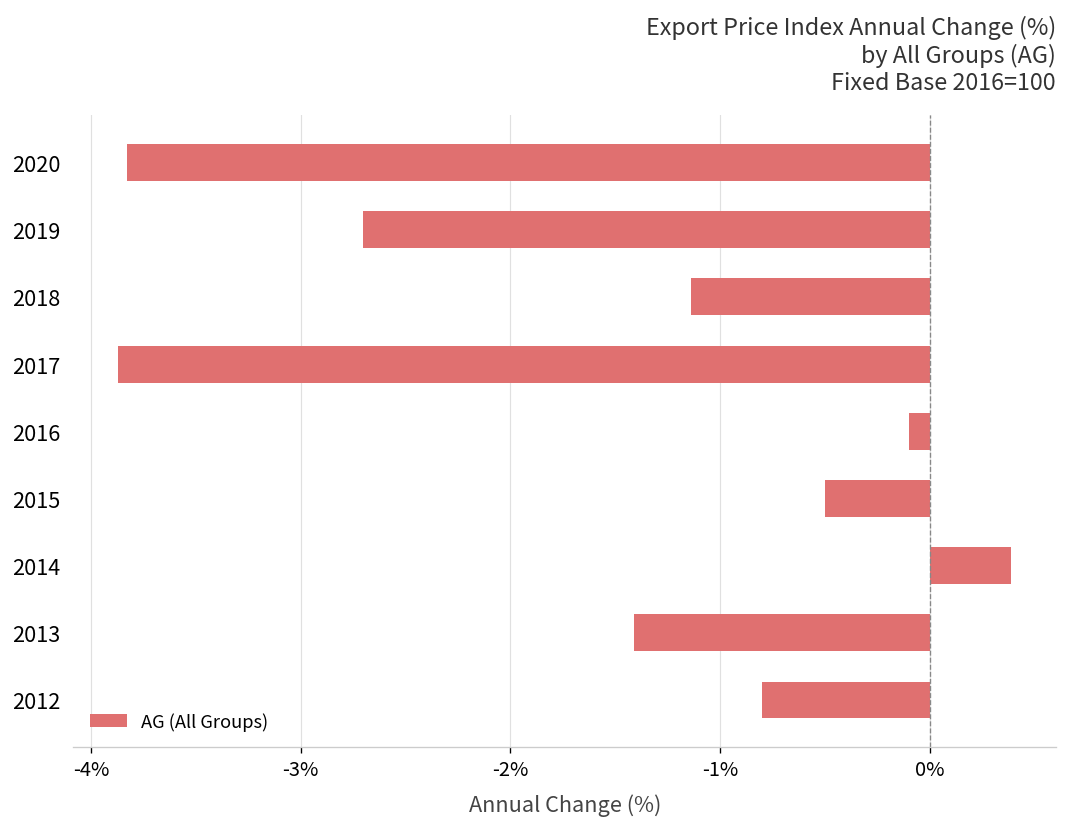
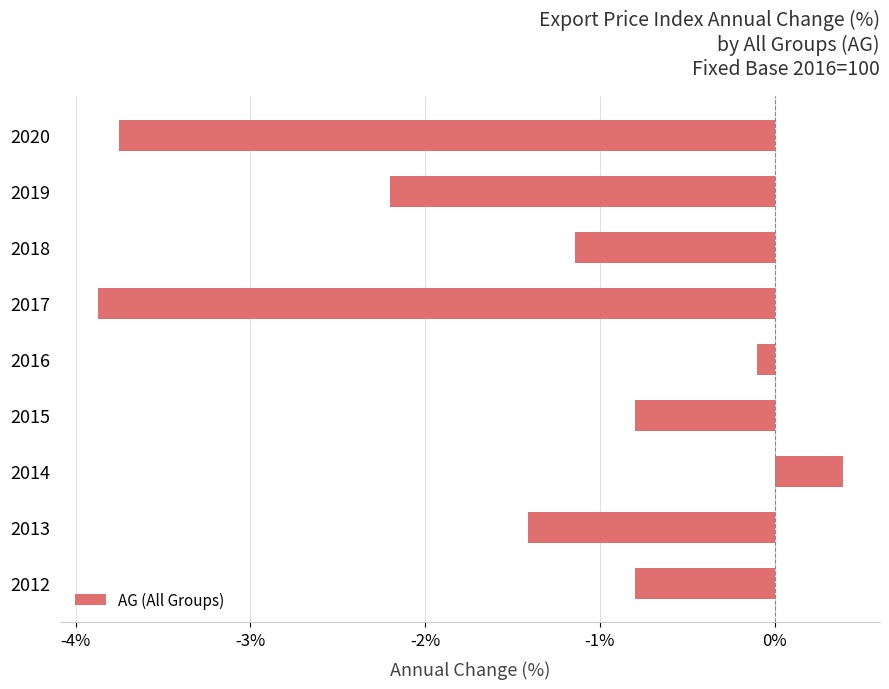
  {
-   "2020": "-3.83%",
-   "2019": "-2.7%",
+   "2020": "-3.75%",
+   "2019": "-2.2%",
    "2018": "-1.14%",
    "2017": "-3.87%",
    "2016": "-0.10%",
-   "2015": "-0.5%",
+   "2015": "-0.8%",
    "2014": "0.39%",
    "2013": "-1.41%",
    "2012": "-0.80%"
  }
